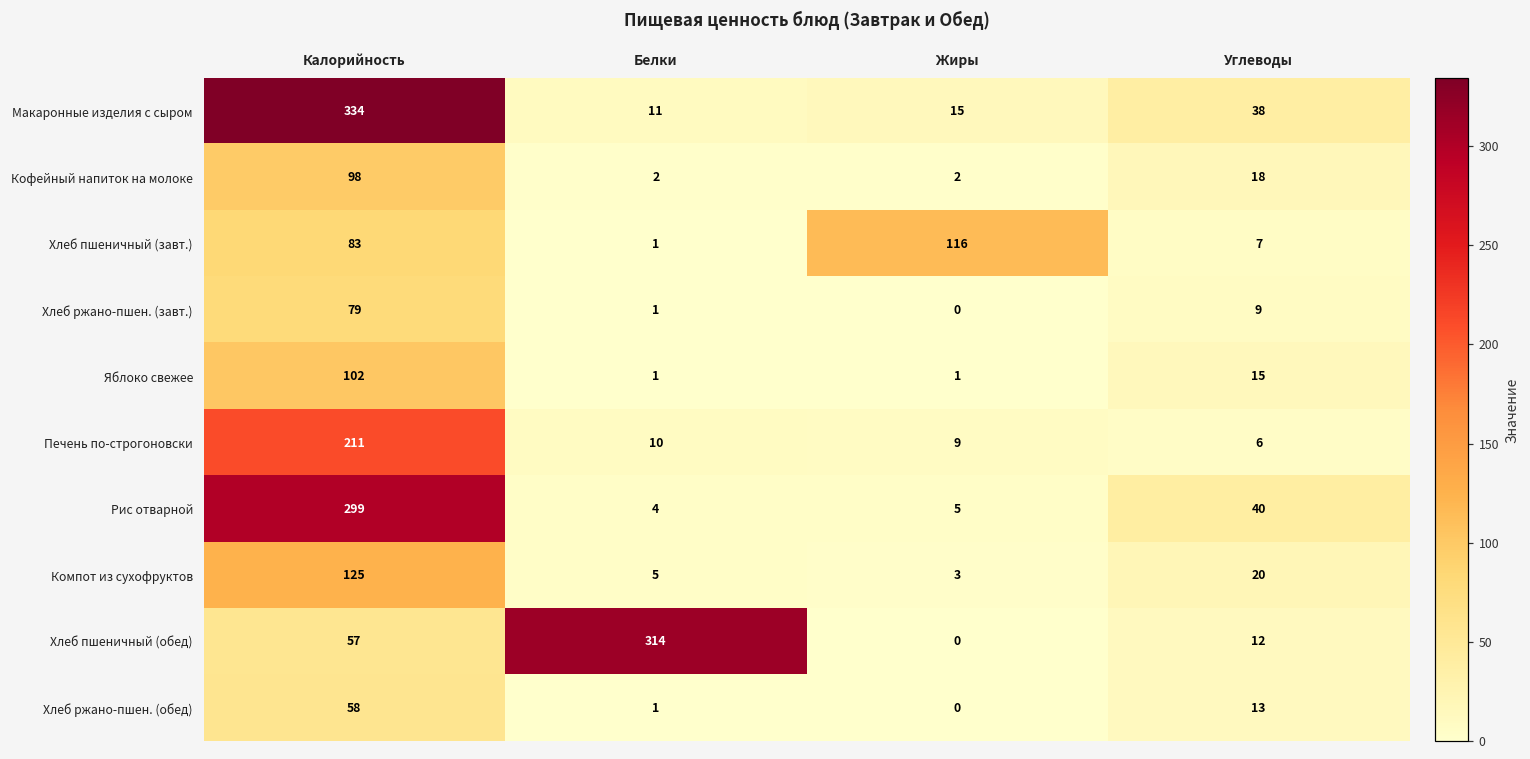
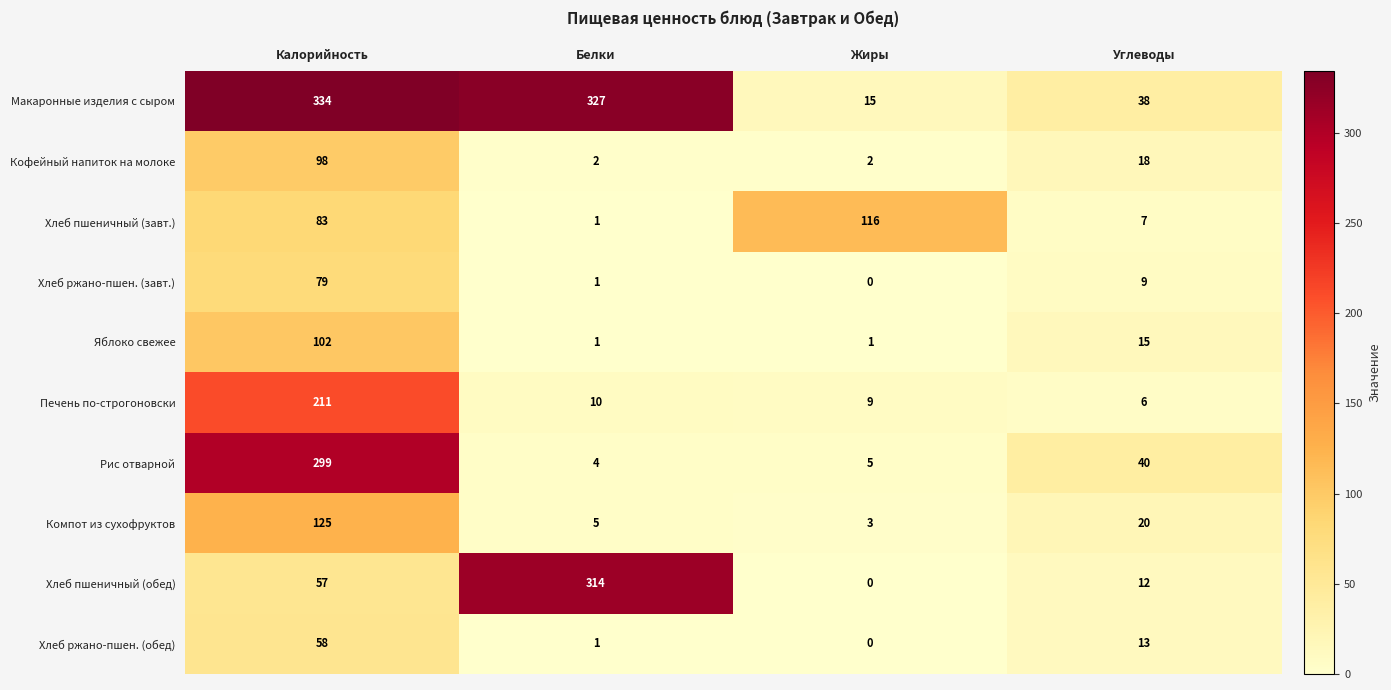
  {
    "Макаронные изделия с сыром": {
      "Калорийность": 334,
-     "Белки": 11,
+     "Белки": 327,
      "Жиры": 15,
      "Углеводы": 38
    },
    "Кофейный напиток на молоке": {
      "Калорийность": 98,
      "Белки": 2,
      "Жиры": 2,
      "Углеводы": 18
    },
    "Хлеб пшеничный (завт.)": {
      "Калорийность": 83,
      "Белки": 1,
      "Жиры": 116,
      "Углеводы": 7
    },
    "Хлеб ржано-пшен. (завт.)": {
      "Калорийность": 79,
      "Белки": 1,
      "Жиры": 0,
      "Углеводы": 9
    },
    "Яблоко свежее": {
      "Калорийность": 102,
      "Белки": 1,
      "Жиры": 1,
      "Углеводы": 15
    },
    "Печень по-строгоновски": {
      "Калорийность": 211,
      "Белки": 10,
      "Жиры": 9,
      "Углеводы": 6
    },
    "Рис отварной": {
      "Калорийность": 299,
      "Белки": 4,
      "Жиры": 5,
      "Углеводы": 40
    },
    "Компот из сухофруктов": {
      "Калорийность": 125,
      "Белки": 5,
      "Жиры": 3,
      "Углеводы": 20
    },
    "Хлеб пшеничный (обед)": {
      "Калорийность": 57,
      "Белки": 314,
      "Жиры": 0,
      "Углеводы": 12
    },
    "Хлеб ржано-пшен. (обед)": {
      "Калорийность": 58,
      "Белки": 1,
      "Жиры": 0,
      "Углеводы": 13
    }
  }
